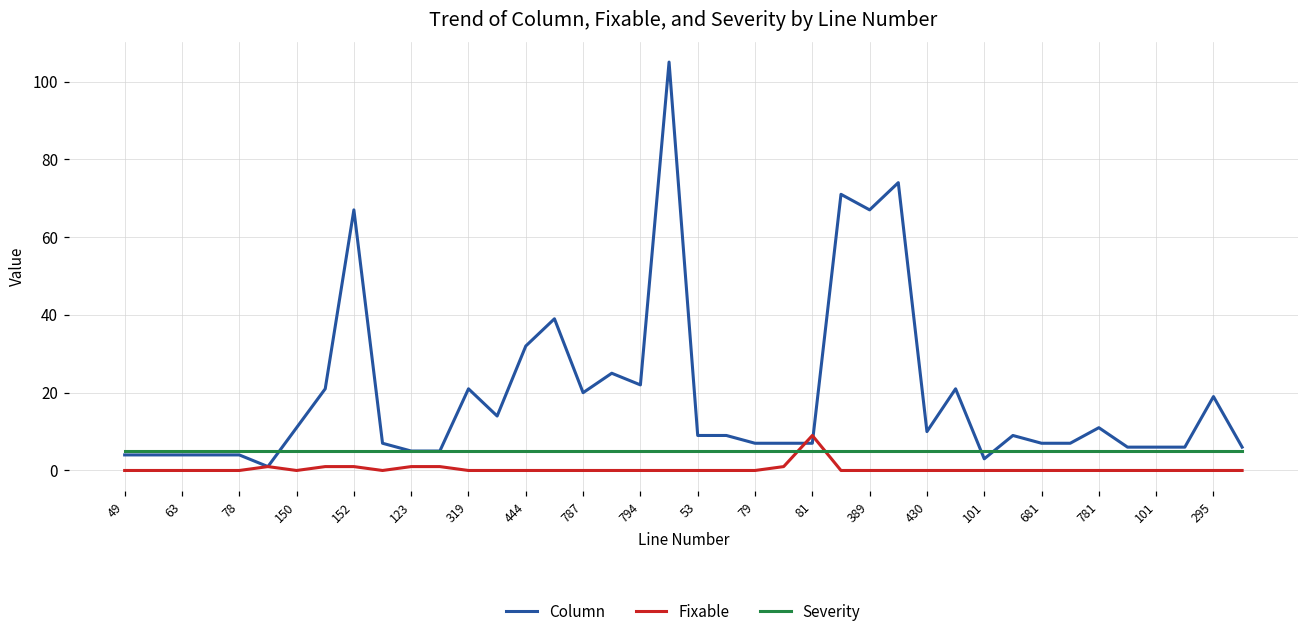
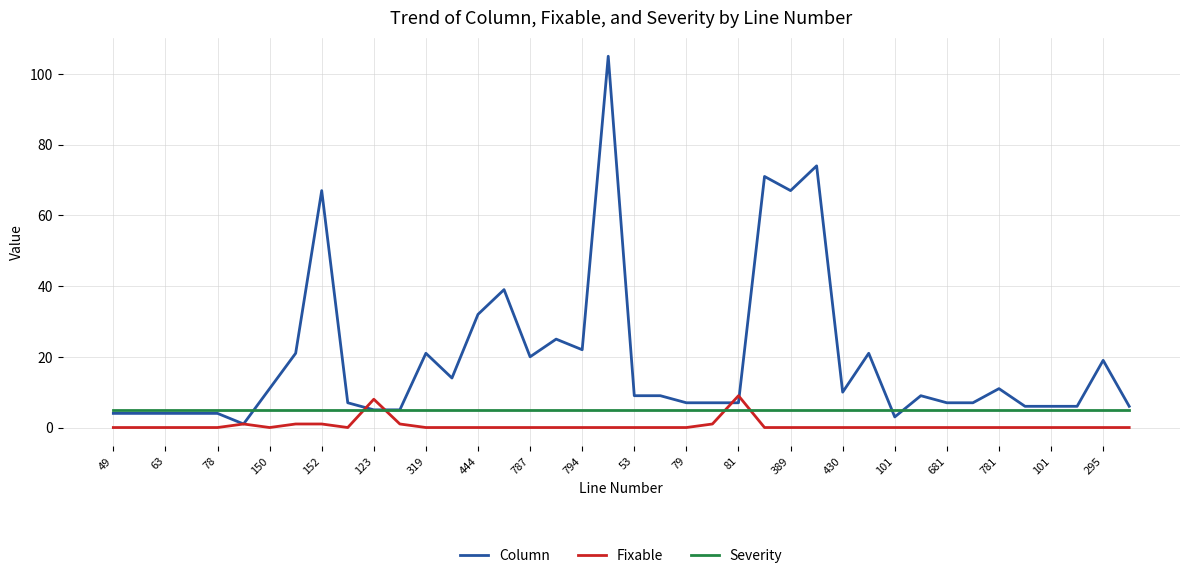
  {
    "Column": {
      "49": 4,
      "63": 4,
      "78": 4,
      "150": 11,
      "152": 67,
      "319": 21,
      "444": 32,
      "787": 20,
      "794": 22,
      "53": 9,
      "79": 7,
      "81": 7,
      "389": 67,
      "430": 10,
      "681": 7,
      "781": 11,
      "295": 19
    },
    "Fixable": {
      "49": 0,
      "63": 0,
      "78": 0,
      "150": 0,
      "152": 1,
-     "123": 1,
+     "123": 8,
      "319": 0,
      "444": 0,
      "787": 0,
      "794": 0,
      "53": 0,
      "79": 0,
      "81": 9,
      "389": 0,
      "430": 0,
      "681": 0,
      "781": 0,
      "295": 0
    },
    "Severity": {
      "49": 5,
      "63": 5,
      "78": 5,
      "150": 5,
      "152": 5,
      "319": 5,
      "444": 5,
      "787": 5,
      "794": 5,
      "53": 5,
      "79": 5,
      "81": 5,
      "389": 5,
      "430": 5,
      "681": 5,
      "781": 5,
      "295": 5
    }
  }
